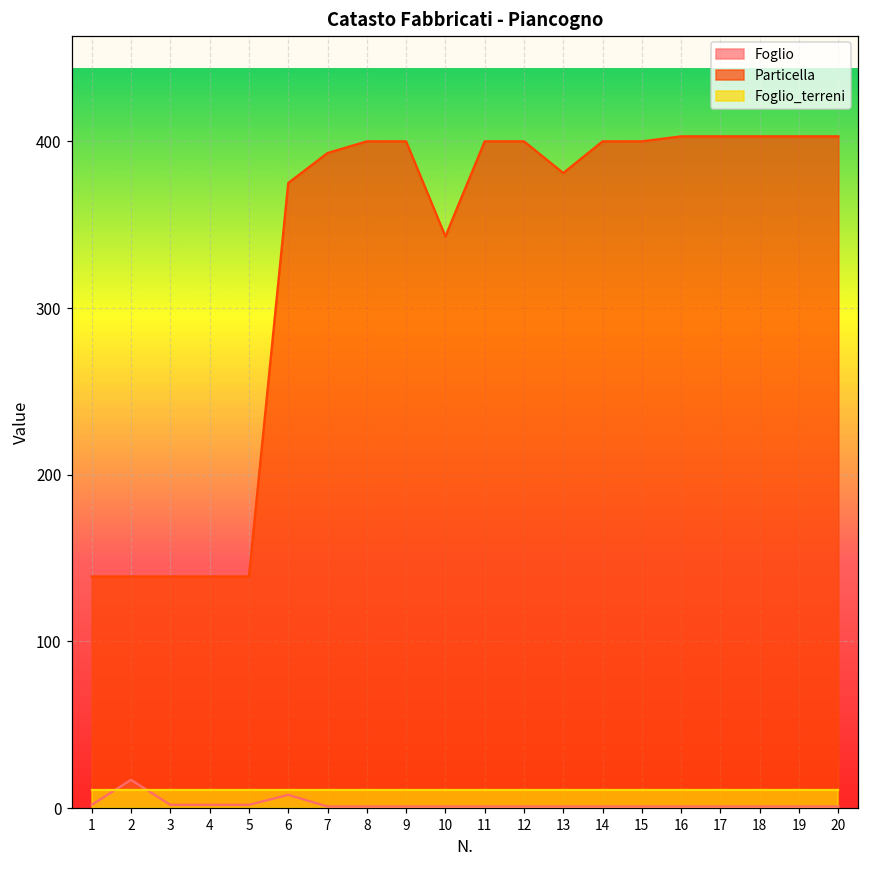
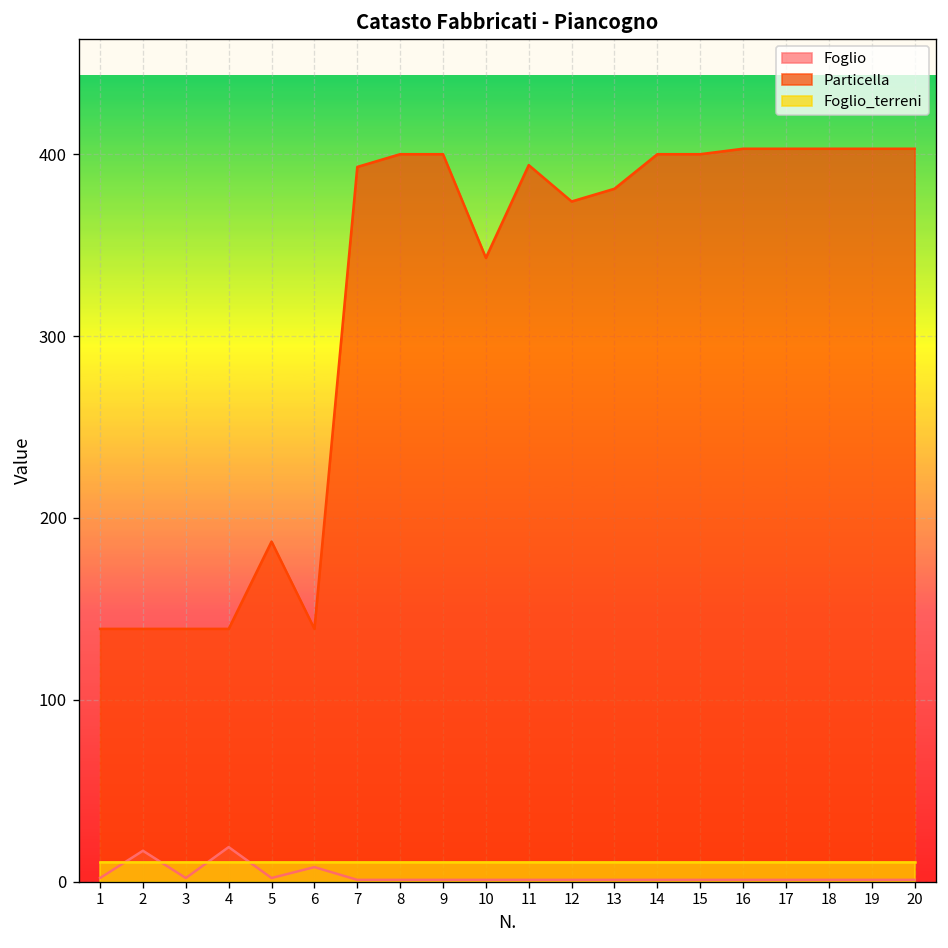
  {
    "Foglio": {
      "1": 2,
      "2": 17,
      "3": 2,
-     "4": 2,
+     "4": 19,
      "5": 2,
      "6": 8,
      "7": 1,
      "8": 1,
      "9": 1,
      "10": 1,
      "11": 1,
      "12": 1,
      "13": 1,
      "14": 1,
      "15": 1,
      "16": 1,
      "17": 1,
      "18": 1,
      "19": 1,
      "20": 1
    },
    "Particella": {
      "1": 139,
      "2": 139,
      "3": 139,
      "4": 139,
-     "5": 139,
-     "6": 375,
+     "5": 187,
+     "6": 139,
      "7": 393,
      "8": 400,
      "9": 400,
      "10": 343,
-     "11": 400,
-     "12": 400,
+     "11": 394,
+     "12": 374,
      "13": 381,
      "14": 400,
      "15": 400,
      "16": 403,
      "17": 403,
      "18": 403,
      "19": 403,
      "20": 403
    },
    "Foglio_terreni": {
      "1": 11,
      "2": 11,
      "3": 11,
      "4": 11,
      "5": 11,
      "6": 11,
      "7": 11,
      "8": 11,
      "9": 11,
      "10": 11,
      "11": 11,
      "12": 11,
      "13": 11,
      "14": 11,
      "15": 11,
      "16": 11,
      "17": 11,
      "18": 11,
      "19": 11,
      "20": 11
    }
  }
